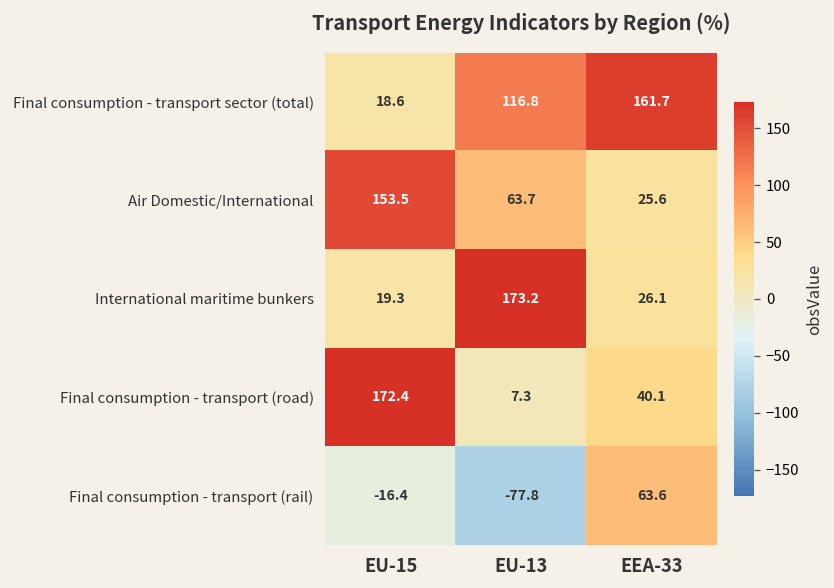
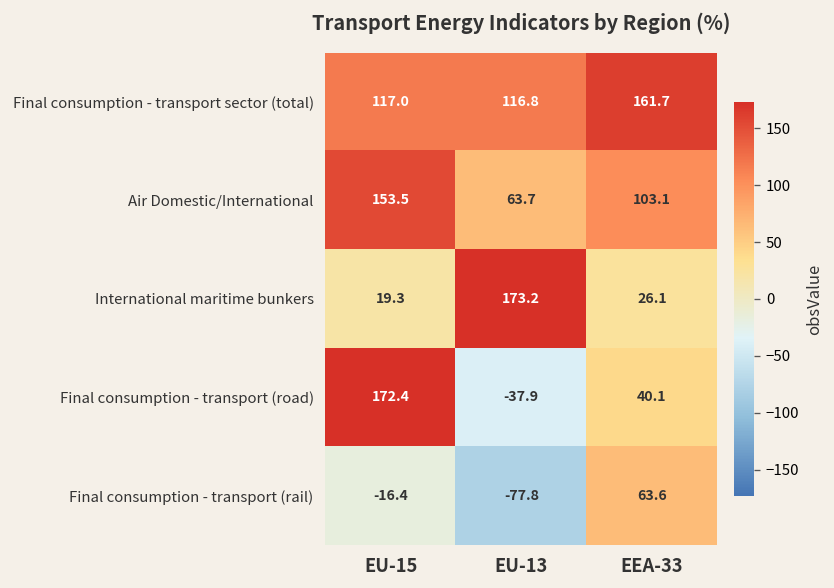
  {
    "Final consumption - transport sector (total)": {
-     "EU-15": 18.6,
+     "EU-15": 117.0,
      "EU-13": 116.8,
      "EEA-33": 161.7
    },
    "Air Domestic/International": {
      "EU-15": 153.5,
      "EU-13": 63.7,
-     "EEA-33": 25.6
+     "EEA-33": 103.1
    },
    "International maritime bunkers": {
      "EU-15": 19.3,
      "EU-13": 173.2,
      "EEA-33": 26.1
    },
    "Final consumption - transport (road)": {
      "EU-15": 172.4,
-     "EU-13": 7.3,
+     "EU-13": -37.9,
      "EEA-33": 40.1
    },
    "Final consumption - transport (rail)": {
      "EU-15": -16.4,
      "EU-13": -77.8,
      "EEA-33": 63.6
    }
  }
